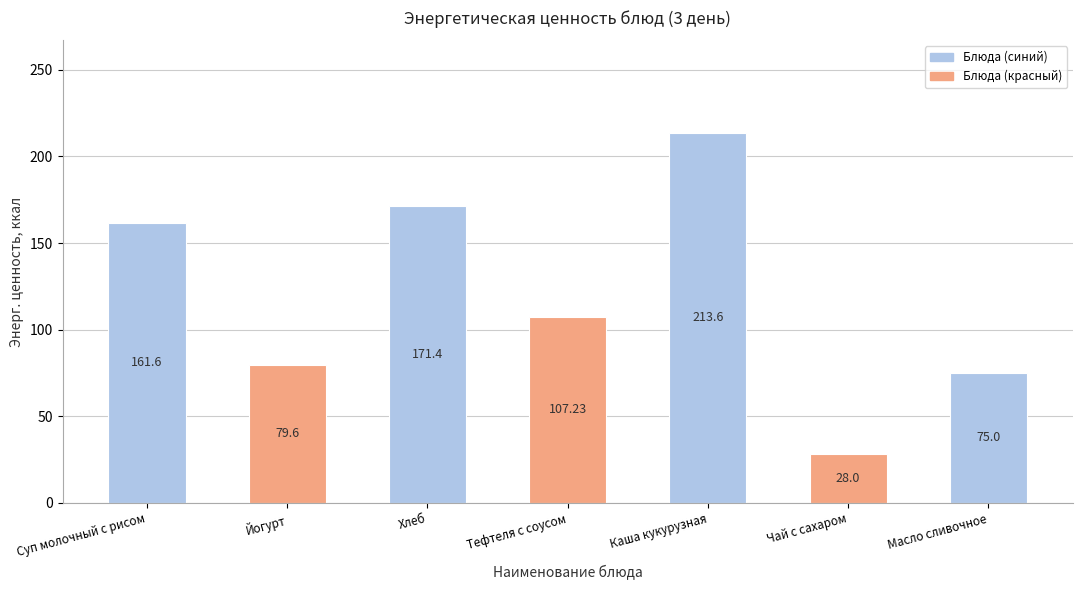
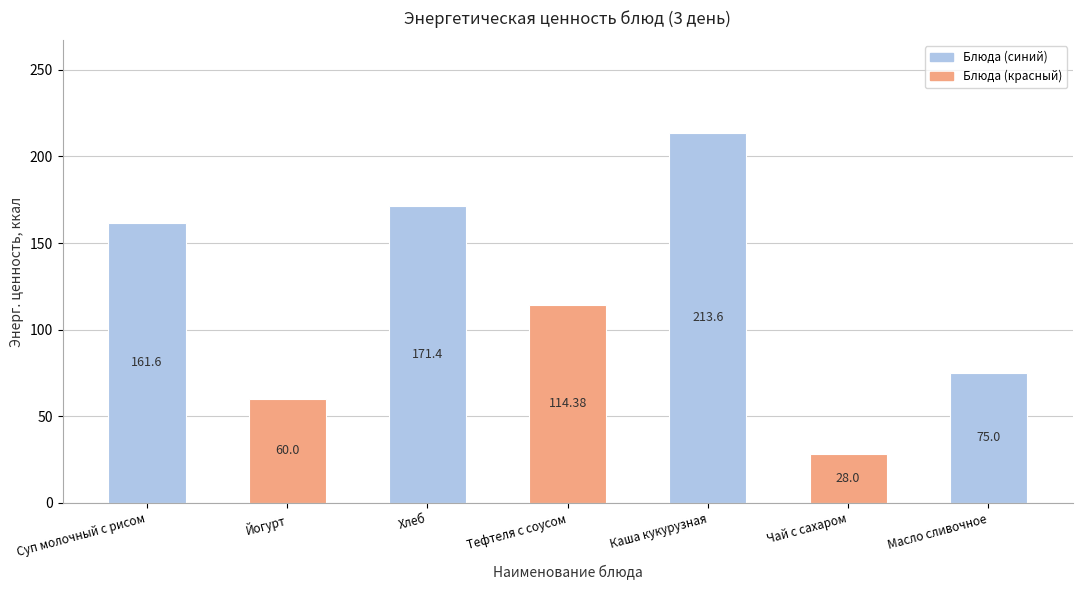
  {
    "Суп молочный с рисом": 161.6,
-   "Йогурт": 79.6,
+   "Йогурт": 60.0,
    "Хлеб": 171.4,
-   "Тефтеля с соусом": 107.23,
+   "Тефтеля с соусом": 114.38,
    "Каша кукурузная": 213.6,
    "Чай с сахаром": 28.0,
    "Масло сливочное": 75.0
  }
